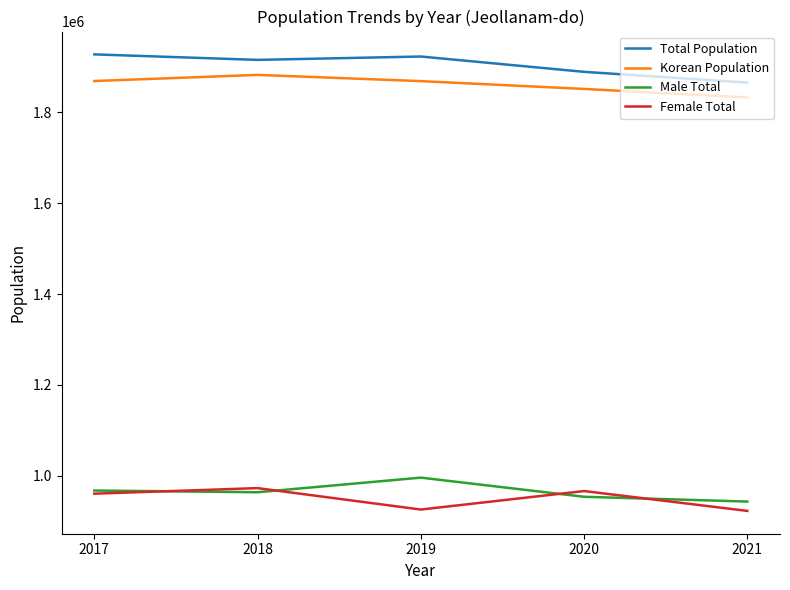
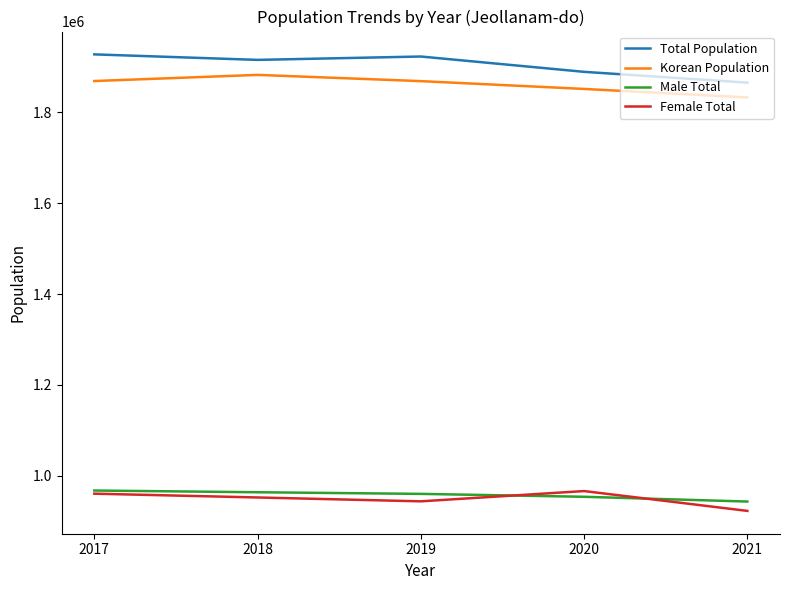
  {
    "Total Population": {
      "2017": 1930000,
      "2018": 1920000,
      "2019": 1920000,
      "2020": 1890000
    },
    "Korean Population": {
      "2017": 1870000,
      "2018": 1880000,
      "2019": 1870000,
      "2020": 1850000
    },
    "Male Total": {
      "2017": 970000,
      "2018": 960000,
-     "2019": 1000000,
+     "2019": 960000,
      "2020": 950000,
      "2021": 940000
    },
    "Female Total": {
      "2017": 960000,
-     "2018": 970000,
-     "2019": 930000,
+     "2018": 950000,
+     "2019": 940000,
      "2020": 970000,
      "2021": 920000
    }
  }
